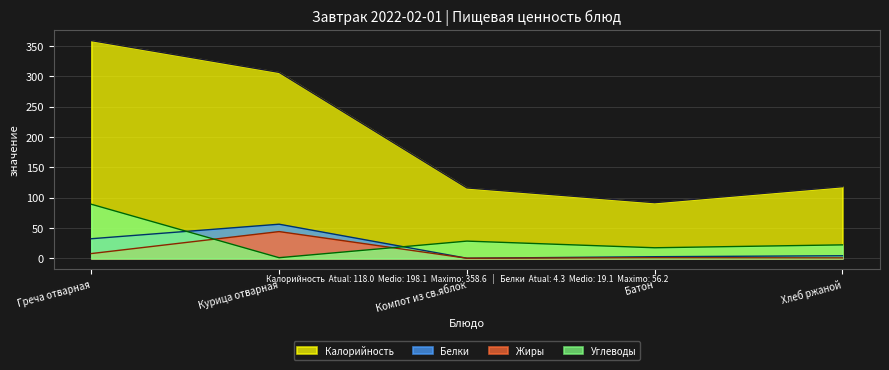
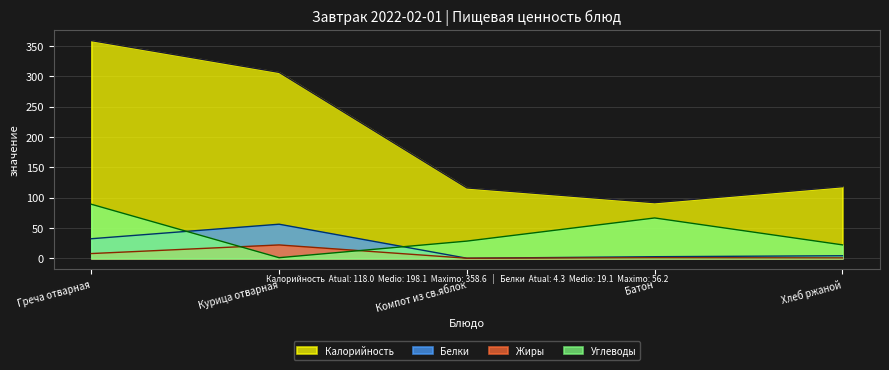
  {
    "Калорийность": {
      "Греча отварная": 360,
      "Курица отварная": 310,
      "Компот из св.яблок": 120,
      "Батон": 90,
      "Хлеб ржаной": 120
    },
    "Белки": {
      "Греча отварная": 30,
      "Курица отварная": 60
    },
    "Жиры": {
      "Греча отварная": 10,
-     "Курица отварная": 40
+     "Курица отварная": 20
    },
    "Углеводы": {
      "Греча отварная": 90,
      "Курица отварная": 0,
      "Компот из св.яблок": 30,
-     "Батон": 20,
+     "Батон": 70,
      "Хлеб ржаной": 20
    }
  }
